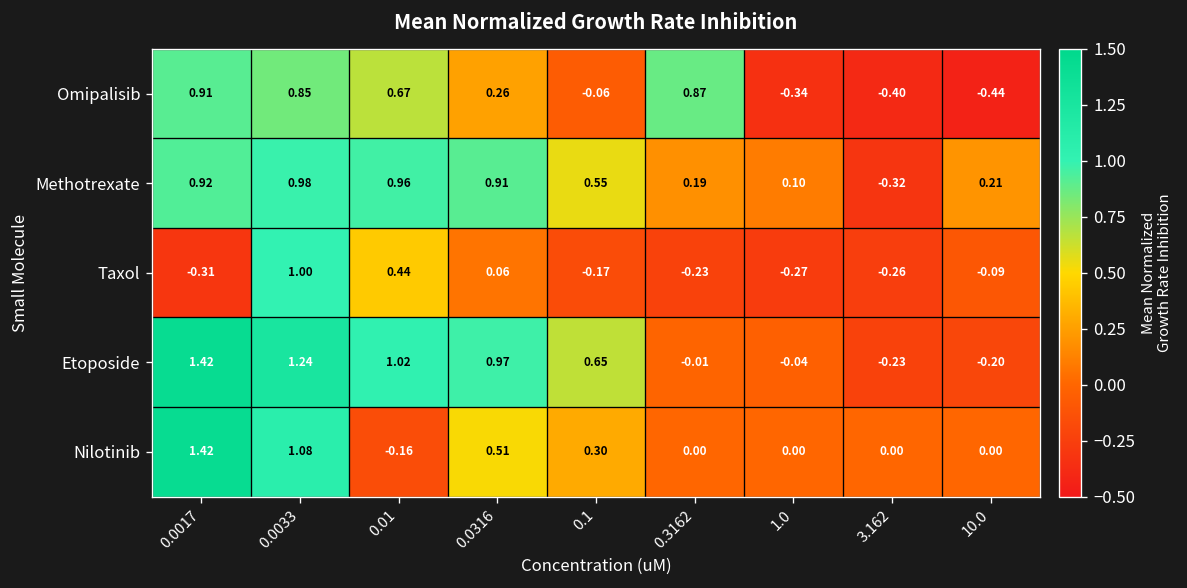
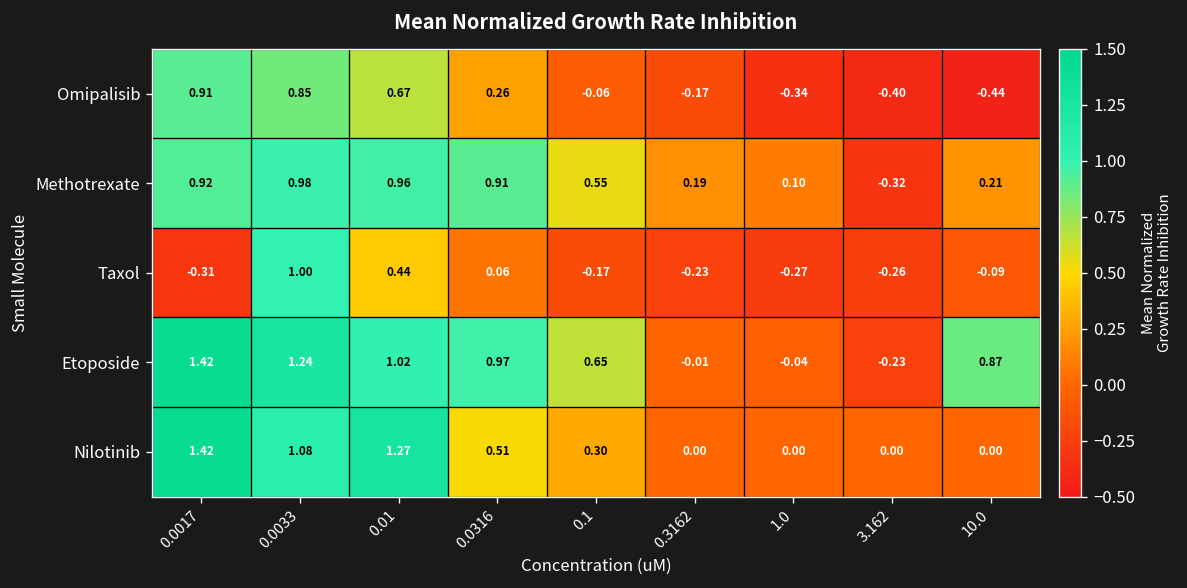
  {
    "Omipalisib": {
      "0.0017": 0.91,
      "0.0033": 0.85,
      "0.01": 0.67,
      "0.0316": 0.26,
      "0.1": -0.06,
-     "0.3162": 0.87,
+     "0.3162": -0.17,
      "1.0": -0.34,
      "3.162": -0.40,
      "10.0": -0.44
    },
    "Methotrexate": {
      "0.0017": 0.92,
      "0.0033": 0.98,
      "0.01": 0.96,
      "0.0316": 0.91,
      "0.1": 0.55,
      "0.3162": 0.19,
      "1.0": 0.10,
      "3.162": -0.32,
      "10.0": 0.21
    },
    "Taxol": {
      "0.0017": -0.31,
      "0.0033": 1.00,
      "0.01": 0.44,
      "0.0316": 0.06,
      "0.1": -0.17,
      "0.3162": -0.23,
      "1.0": -0.27,
      "3.162": -0.26,
      "10.0": -0.09
    },
    "Etoposide": {
      "0.0017": 1.42,
      "0.0033": 1.24,
      "0.01": 1.02,
      "0.0316": 0.97,
      "0.1": 0.65,
      "0.3162": -0.01,
      "1.0": -0.04,
      "3.162": -0.23,
-     "10.0": -0.20
+     "10.0": 0.87
    },
    "Nilotinib": {
      "0.0017": 1.42,
      "0.0033": 1.08,
-     "0.01": -0.16,
+     "0.01": 1.27,
      "0.0316": 0.51,
      "0.1": 0.30,
      "0.3162": 0.00,
      "1.0": 0.00,
      "3.162": 0.00,
      "10.0": 0.00
    }
  }
